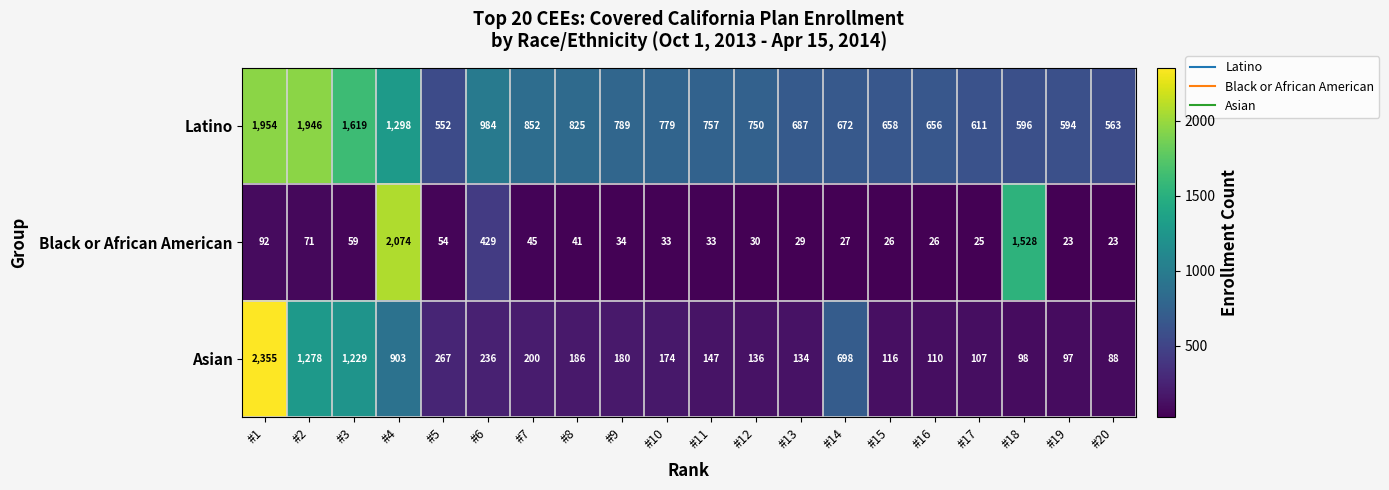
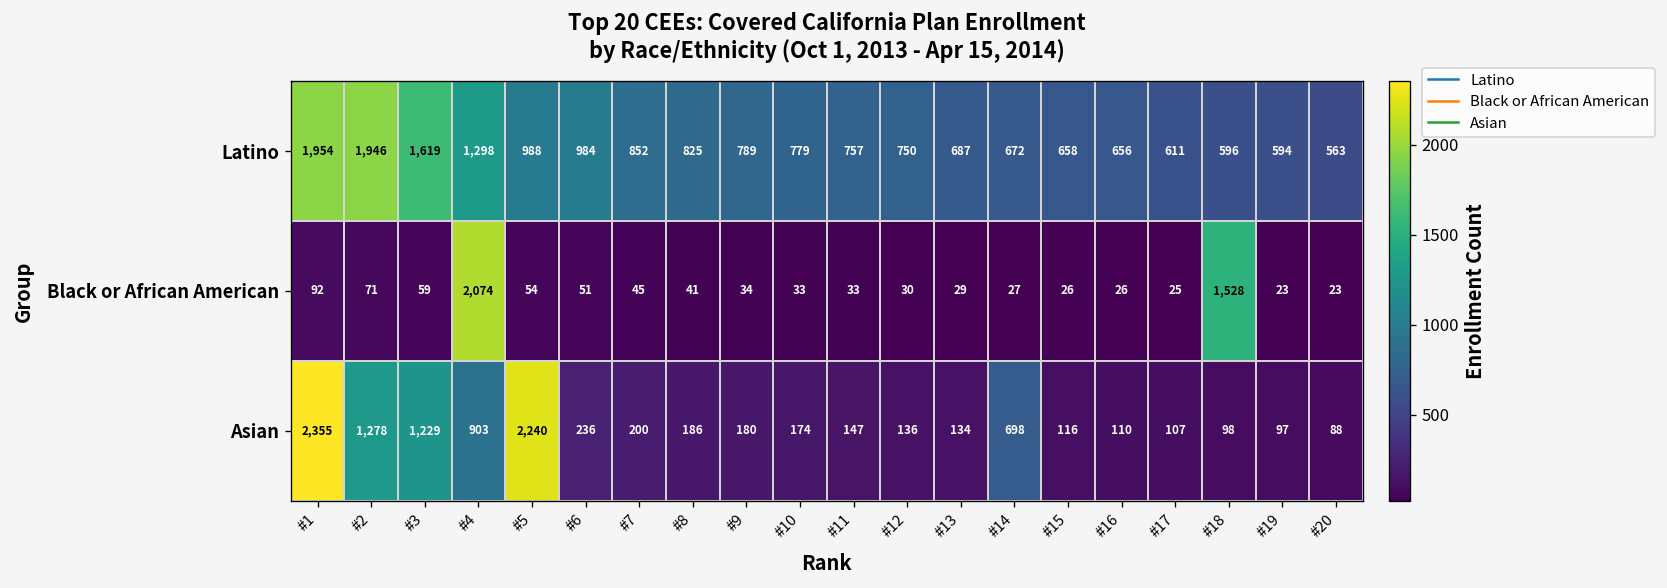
  {
    "Latino": {
      "#1": "1,954",
      "#2": "1,946",
      "#3": "1,619",
      "#4": "1,298",
-     "#5": "552",
+     "#5": "988",
      "#6": "984",
      "#7": "852",
      "#8": "825",
      "#9": "789",
      "#10": "779",
      "#11": "757",
      "#12": "750",
      "#13": "687",
      "#14": "672",
      "#15": "658",
      "#16": "656",
      "#17": "611",
      "#18": "596",
      "#19": "594",
      "#20": "563"
    },
    "Black or African American": {
      "#1": "92",
      "#2": "71",
      "#3": "59",
      "#4": "2,074",
      "#5": "54",
-     "#6": "429",
+     "#6": "51",
      "#7": "45",
      "#8": "41",
      "#9": "34",
      "#10": "33",
      "#11": "33",
      "#12": "30",
      "#13": "29",
      "#14": "27",
      "#15": "26",
      "#16": "26",
      "#17": "25",
      "#18": "1,528",
      "#19": "23",
      "#20": "23"
    },
    "Asian": {
      "#1": "2,355",
      "#2": "1,278",
      "#3": "1,229",
      "#4": "903",
-     "#5": "267",
+     "#5": "2,240",
      "#6": "236",
      "#7": "200",
      "#8": "186",
      "#9": "180",
      "#10": "174",
      "#11": "147",
      "#12": "136",
      "#13": "134",
      "#14": "698",
      "#15": "116",
      "#16": "110",
      "#17": "107",
      "#18": "98",
      "#19": "97",
      "#20": "88"
    }
  }
